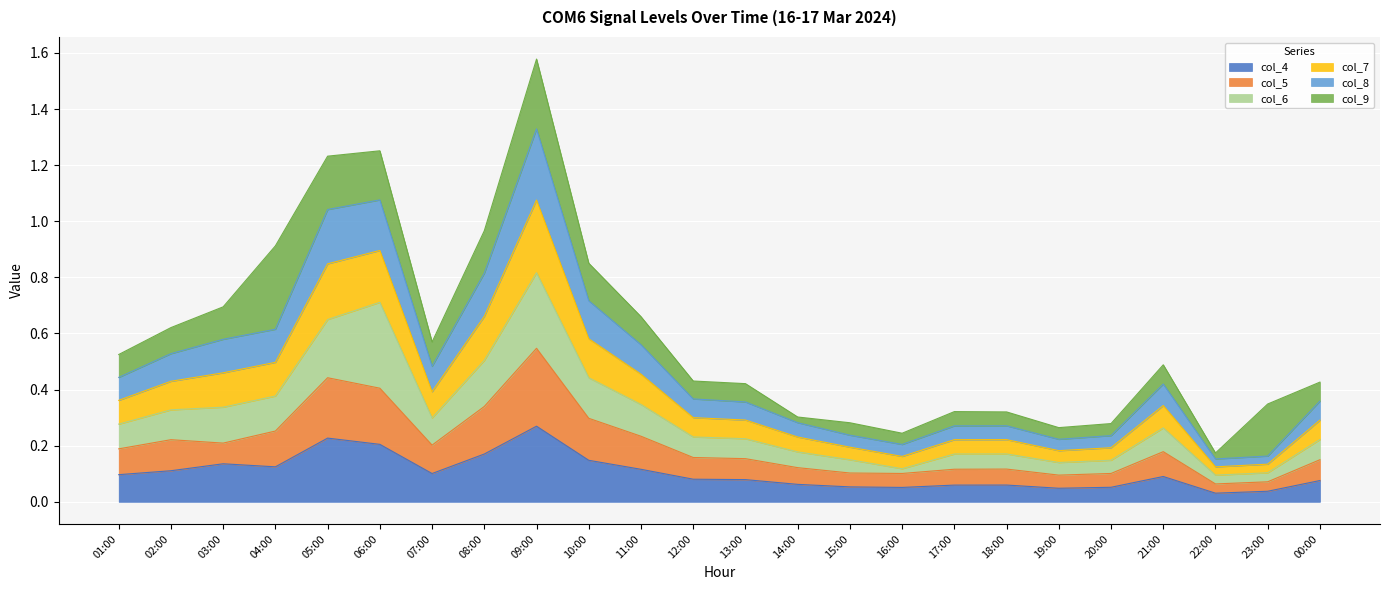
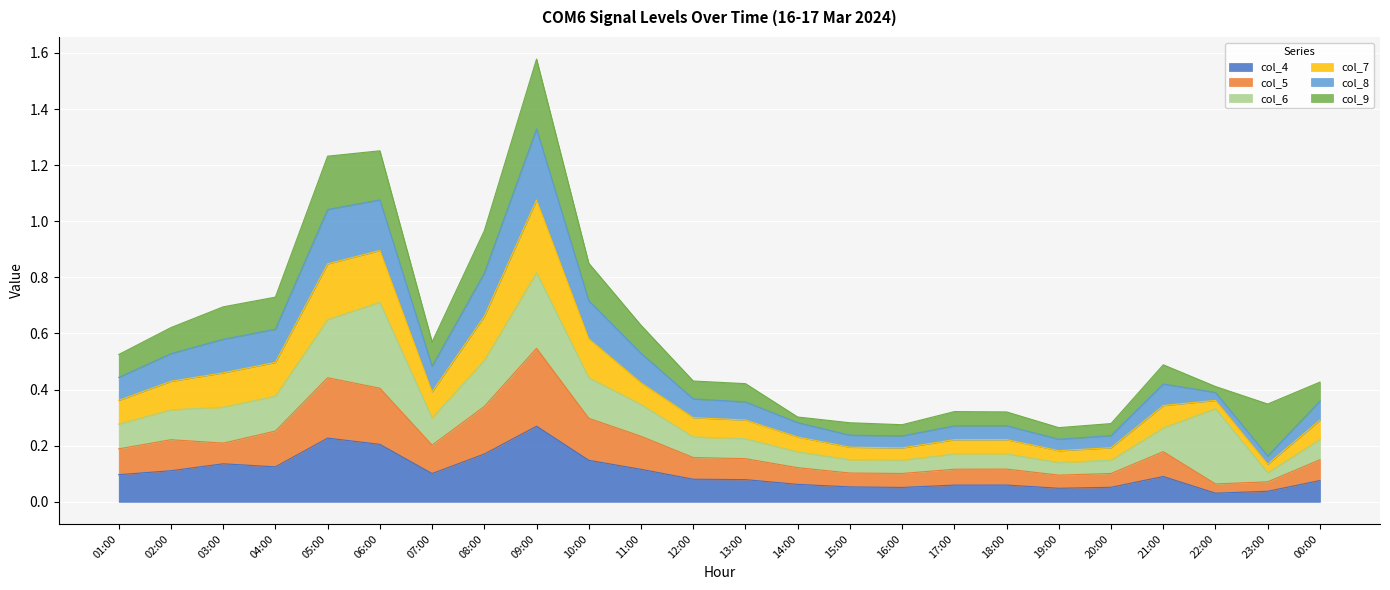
  {
    "col_5": {
      "01:00": 0.09,
      "02:00": 0.11,
      "03:00": 0.07,
      "04:00": 0.13,
      "05:00": 0.22,
      "06:00": 0.20,
      "07:00": 0.10,
      "08:00": 0.17,
      "09:00": 0.28,
      "10:00": 0.15,
      "11:00": 0.12,
      "12:00": 0.08,
      "13:00": 0.07,
      "14:00": 0.06,
      "15:00": 0.05,
      "16:00": 0.05,
      "17:00": 0.06,
      "18:00": 0.06,
      "19:00": 0.05,
      "20:00": 0.05,
      "21:00": 0.09,
      "22:00": 0.03,
      "23:00": 0.03,
      "00:00": 0.07
    },
    "col_6": {
      "01:00": 0.09,
      "02:00": 0.11,
      "03:00": 0.13,
      "04:00": 0.12,
      "05:00": 0.21,
      "06:00": 0.31,
      "07:00": 0.10,
      "08:00": 0.16,
      "09:00": 0.27,
      "10:00": 0.14,
      "11:00": 0.11,
      "12:00": 0.07,
      "13:00": 0.07,
      "14:00": 0.06,
      "15:00": 0.05,
-     "16:00": 0.02,
+     "16:00": 0.05,
      "17:00": 0.05,
      "18:00": 0.05,
      "19:00": 0.05,
      "20:00": 0.05,
      "21:00": 0.08,
-     "22:00": 0.03,
+     "22:00": 0.27,
      "23:00": 0.03,
      "00:00": 0.07
    },
    "col_7": {
      "01:00": 0.08,
      "02:00": 0.10,
      "03:00": 0.12,
      "04:00": 0.12,
      "05:00": 0.20,
      "06:00": 0.18,
      "07:00": 0.09,
      "08:00": 0.16,
      "09:00": 0.26,
      "10:00": 0.14,
-     "11:00": 0.11,
+     "11:00": 0.08,
      "12:00": 0.07,
      "13:00": 0.07,
      "14:00": 0.05,
      "15:00": 0.04,
      "16:00": 0.04,
      "17:00": 0.05,
      "18:00": 0.05,
      "19:00": 0.04,
      "20:00": 0.04,
      "21:00": 0.08,
      "22:00": 0.03,
      "23:00": 0.03,
      "00:00": 0.07
    },
    "col_9": {
      "01:00": 0.08,
      "02:00": 0.09,
      "03:00": 0.12,
-     "04:00": 0.30,
+     "04:00": 0.11,
      "05:00": 0.19,
      "06:00": 0.17,
      "07:00": 0.09,
      "08:00": 0.15,
      "09:00": 0.25,
      "10:00": 0.13,
      "11:00": 0.10,
      "12:00": 0.06,
      "13:00": 0.07,
      "14:00": 0.02,
      "15:00": 0.04,
      "16:00": 0.04,
      "17:00": 0.05,
      "18:00": 0.05,
      "19:00": 0.04,
      "20:00": 0.04,
      "21:00": 0.07,
      "22:00": 0.02,
      "23:00": 0.19,
      "00:00": 0.07
    }
  }
